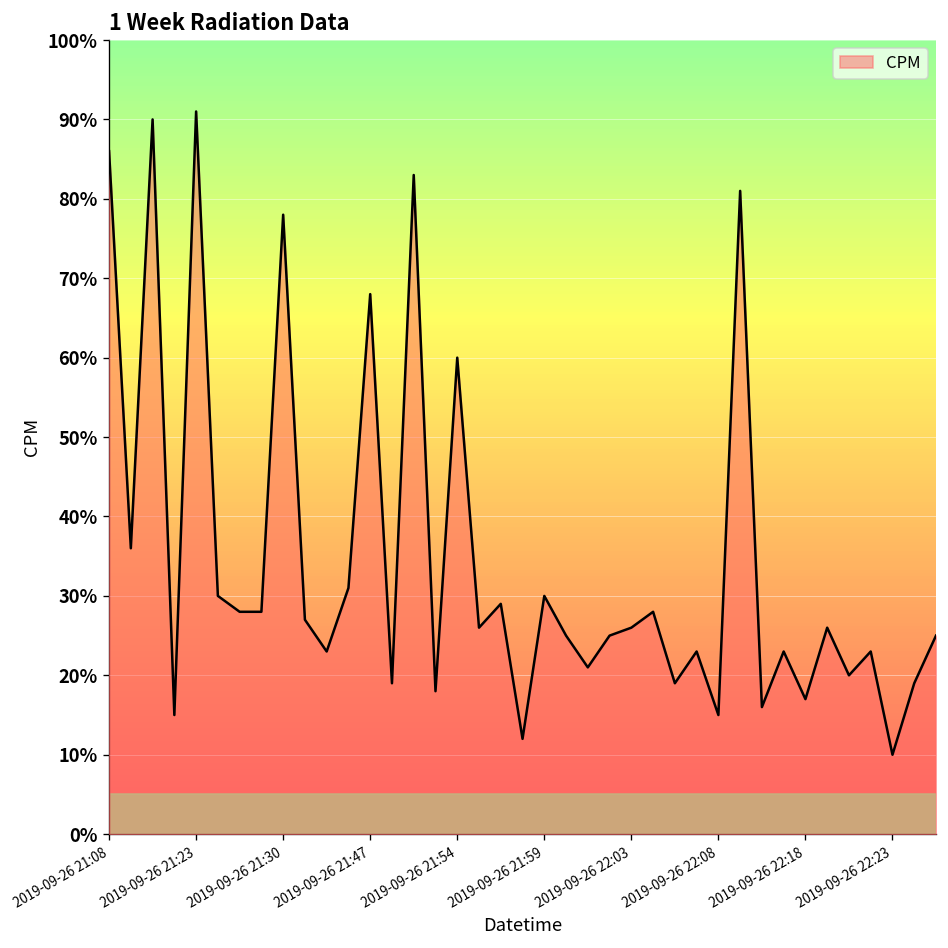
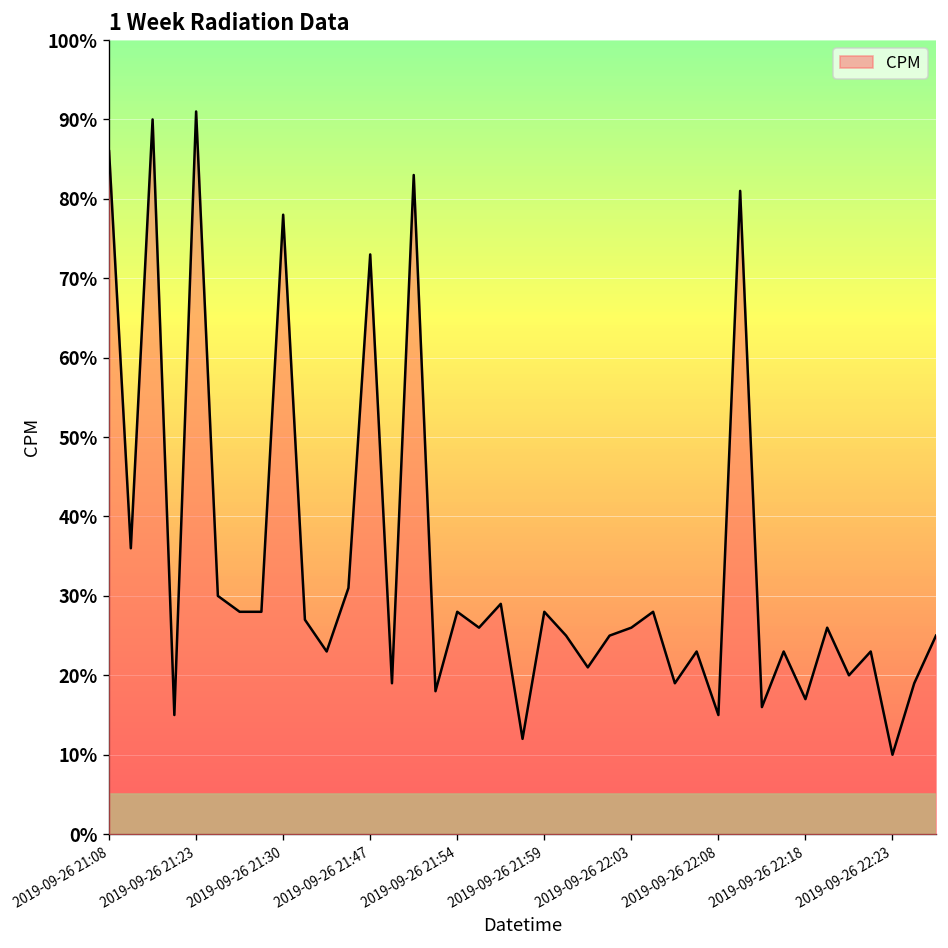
  {
    "2019-09-26 21:08": "86%",
    "2019-09-26 21:23": "91%",
    "2019-09-26 21:30": "78%",
-   "2019-09-26 21:47": "68%",
-   "2019-09-26 21:54": "60%",
-   "2019-09-26 21:59": "30%",
+   "2019-09-26 21:47": "73%",
+   "2019-09-26 21:54": "28%",
+   "2019-09-26 21:59": "28%",
    "2019-09-26 22:03": "26%",
    "2019-09-26 22:08": "15%",
    "2019-09-26 22:18": "17%",
    "2019-09-26 22:23": "10%"
  }
